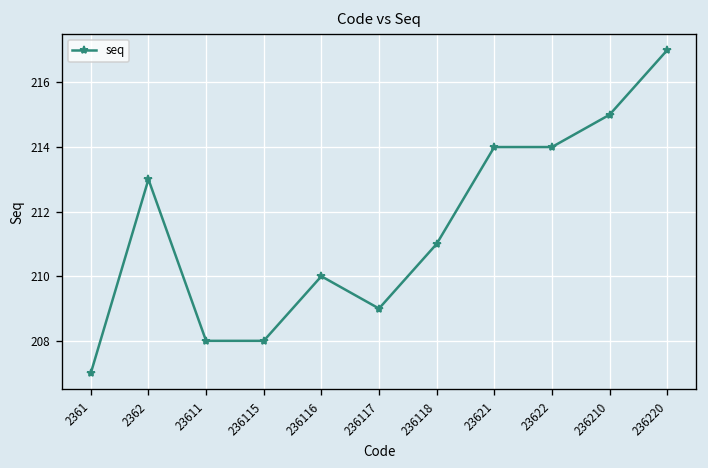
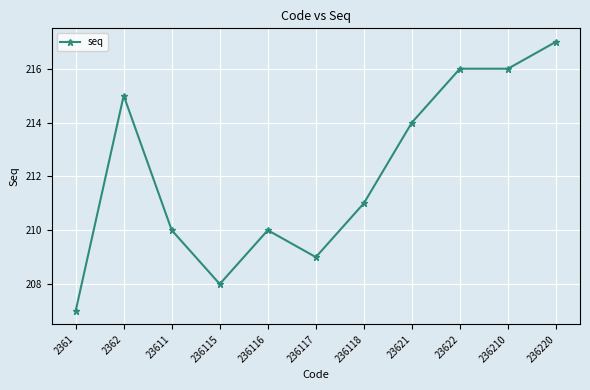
  {
    "2361": 207,
-   "2362": 213,
-   "23611": 208,
+   "2362": 215,
+   "23611": 210,
    "236115": 208,
    "236116": 210,
    "236117": 209,
    "236118": 211,
    "23621": 214,
-   "23622": 214,
-   "236210": 215,
+   "23622": 216,
+   "236210": 216,
    "236220": 217
  }
